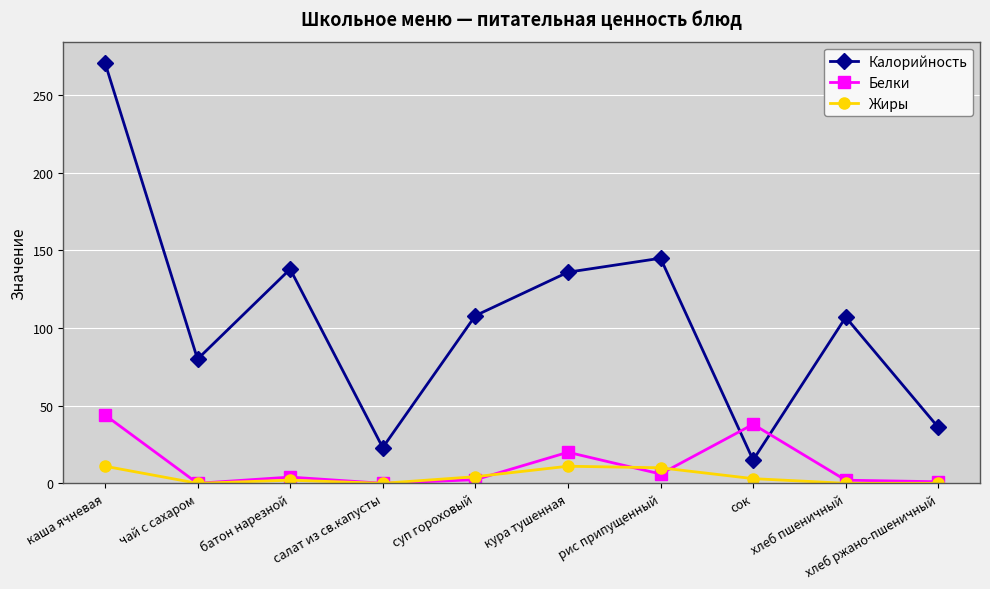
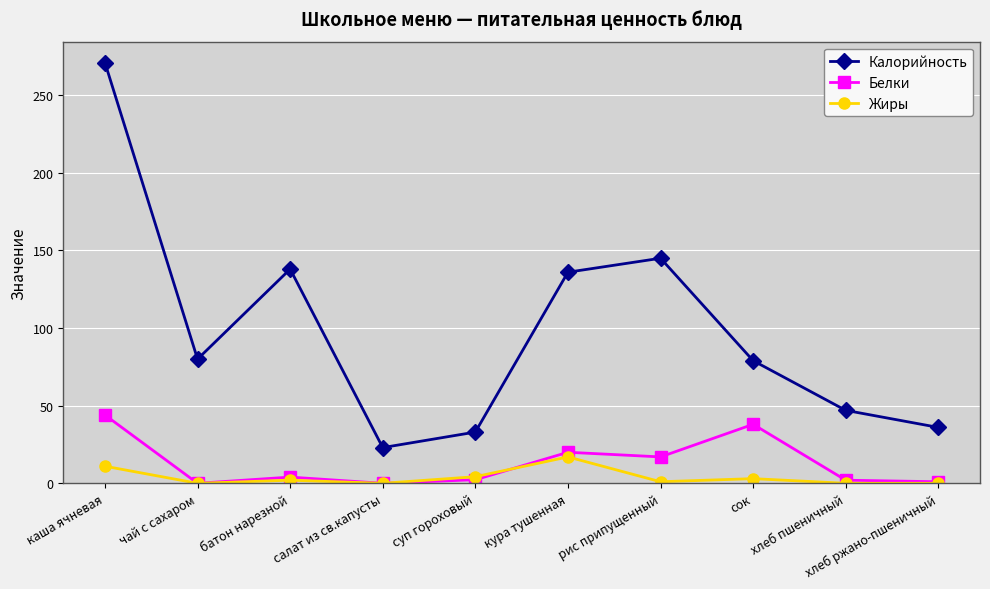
  {
    "Калорийность": {
      "каша ячневая": 271,
      "чай с сахаром": 80,
      "батон нарезной": 138,
      "салат из св.капусты": 23,
-     "суп гороховый": 108,
+     "суп гороховый": 33,
      "кура тушенная": 136,
      "рис припущенный": 145,
-     "сок": 15,
-     "хлеб пшеничный": 107,
+     "сок": 79,
+     "хлеб пшеничный": 47,
      "хлеб ржано-пшеничный": 36
    },
    "Белки": {
      "каша ячневая": 44,
      "батон нарезной": 4,
      "суп гороховый": 2,
      "кура тушенная": 20,
-     "рис припущенный": 6,
+     "рис припущенный": 17,
      "сок": 38,
      "хлеб пшеничный": 2
    },
    "Жиры": {
      "каша ячневая": 11,
      "батон нарезной": 2,
      "суп гороховый": 4,
-     "кура тушенная": 11,
-     "рис припущенный": 10,
+     "кура тушенная": 17,
+     "рис припущенный": 1,
      "сок": 3,
      "хлеб пшеничный": 0
    }
  }
